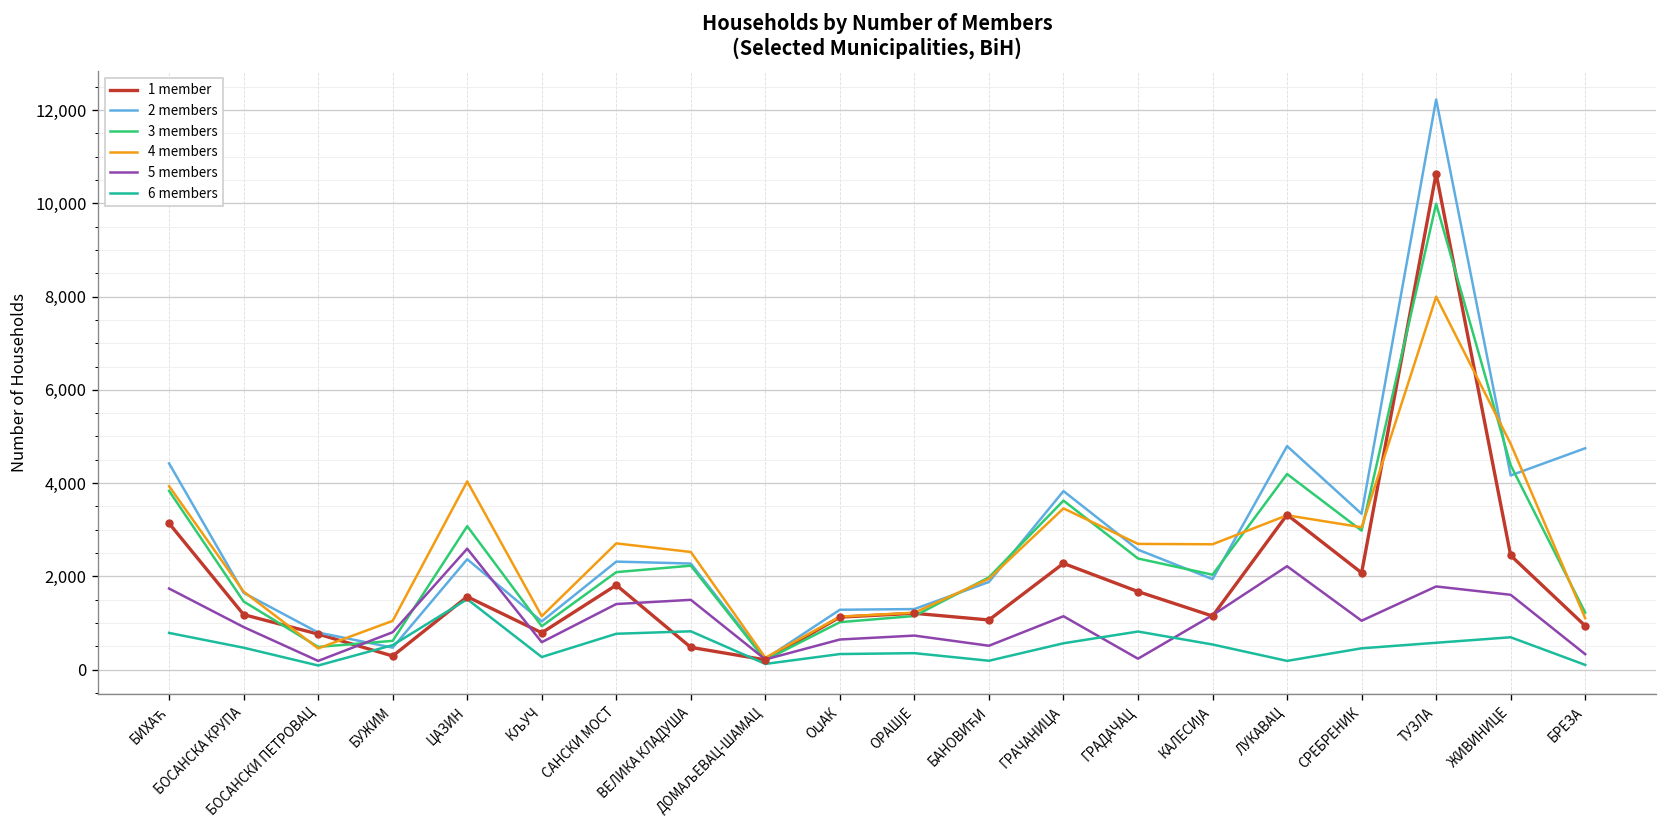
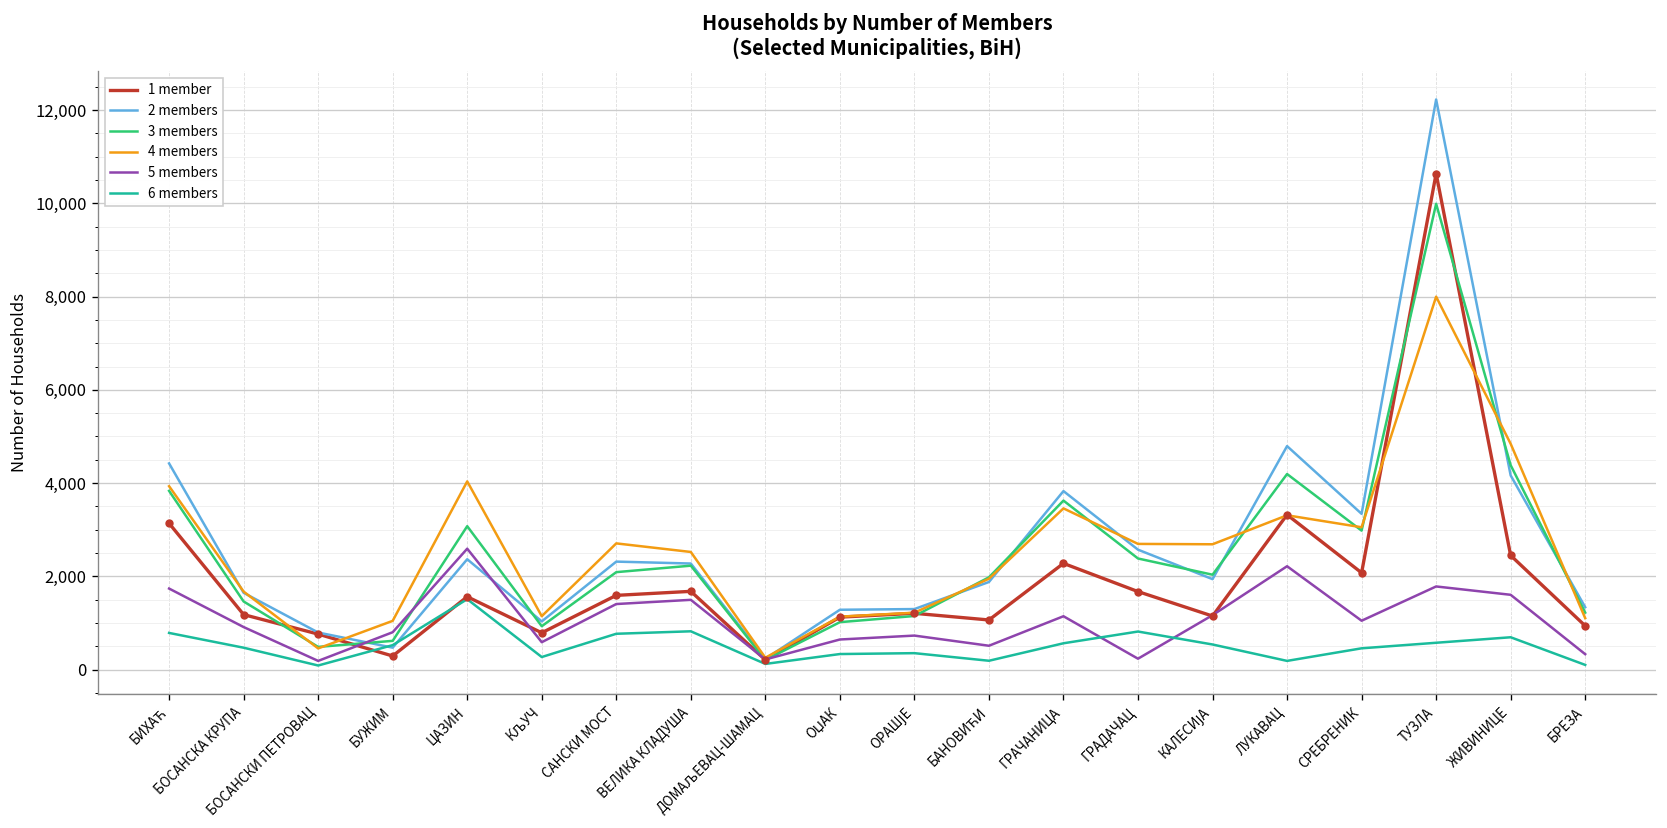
  {
    "1 member": {
      "БИХАЋ": "3,100",
      "БОСАНСКА КРУПА": "1,200",
      "БУЖИМ": "300",
      "КЉУЧ": "800",
-     "САНСКИ МОСТ": "1,800",
-     "ВЕЛИКА КЛАДУША": "500",
+     "САНСКИ МОСТ": "1,600",
+     "ВЕЛИКА КЛАДУША": "1,700",
      "БАНОВИЋИ": "1,100",
      "ГРАЧАНИЦА": "2,300",
      "ГРАДАЧАЦ": "1,700",
      "СРЕБРЕНИК": "2,100",
      "ТУЗЛА": "10,600",
      "ЖИВИНИЦЕ": "2,400",
      "БРЕЗА": "900"
    },
    "2 members": {
      "БИХАЋ": "4,400",
      "ЦАЗИН": "2,400",
      "КЉУЧ": "1,000",
      "САНСКИ МОСТ": "2,300",
      "ОЏАК": "1,300",
      "ОРАШЈЕ": "1,300",
      "БАНОВИЋИ": "1,900",
      "ГРАЧАНИЦА": "3,800",
      "ГРАДАЧАЦ": "2,600",
      "КАЛЕСИЈА": "1,900",
      "ЛУКАВАЦ": "4,800",
      "СРЕБРЕНИК": "3,300",
      "ТУЗЛА": "12,200",
      "ЖИВИНИЦЕ": "4,200",
-     "БРЕЗА": "4,700"
+     "БРЕЗА": "1,300"
    },
    "4 members": {
      "БИХАЋ": "3,900",
      "БУЖИМ": "1,000",
      "ЦАЗИН": "4,000",
      "КЉУЧ": "1,100",
      "САНСКИ МОСТ": "2,700",
      "ВЕЛИКА КЛАДУША": "2,500",
      "ГРАЧАНИЦА": "3,500",
      "ГРАДАЧАЦ": "2,700",
      "КАЛЕСИЈА": "2,700",
      "СРЕБРЕНИК": "3,100",
      "ТУЗЛА": "8,000",
      "ЖИВИНИЦЕ": "4,800",
      "БРЕЗА": "1,100"
    },
    "5 members": {
      "БИХАЋ": "1,700",
      "БОСАНСКА КРУПА": "900",
      "БОСАНСКИ ПЕТРОВАЦ": "200",
      "БУЖИМ": "800",
      "ЦАЗИН": "2,600",
      "КЉУЧ": "600",
      "САНСКИ МОСТ": "1,400",
      "ВЕЛИКА КЛАДУША": "1,500",
      "ОЏАК": "600",
      "ОРАШЈЕ": "700",
      "БАНОВИЋИ": "500",
      "ГРАЧАНИЦА": "1,100",
      "ГРАДАЧАЦ": "200",
      "ЛУКАВАЦ": "2,200",
      "СРЕБРЕНИК": "1,000",
      "ТУЗЛА": "1,800",
      "ЖИВИНИЦЕ": "1,600",
      "БРЕЗА": "300"
    }
  }
